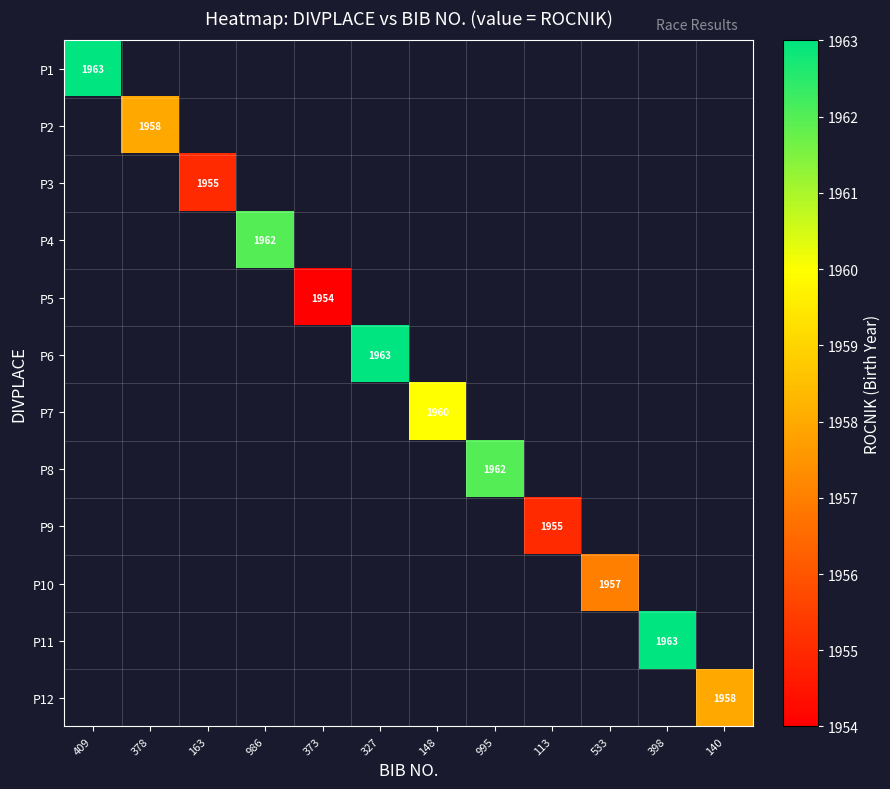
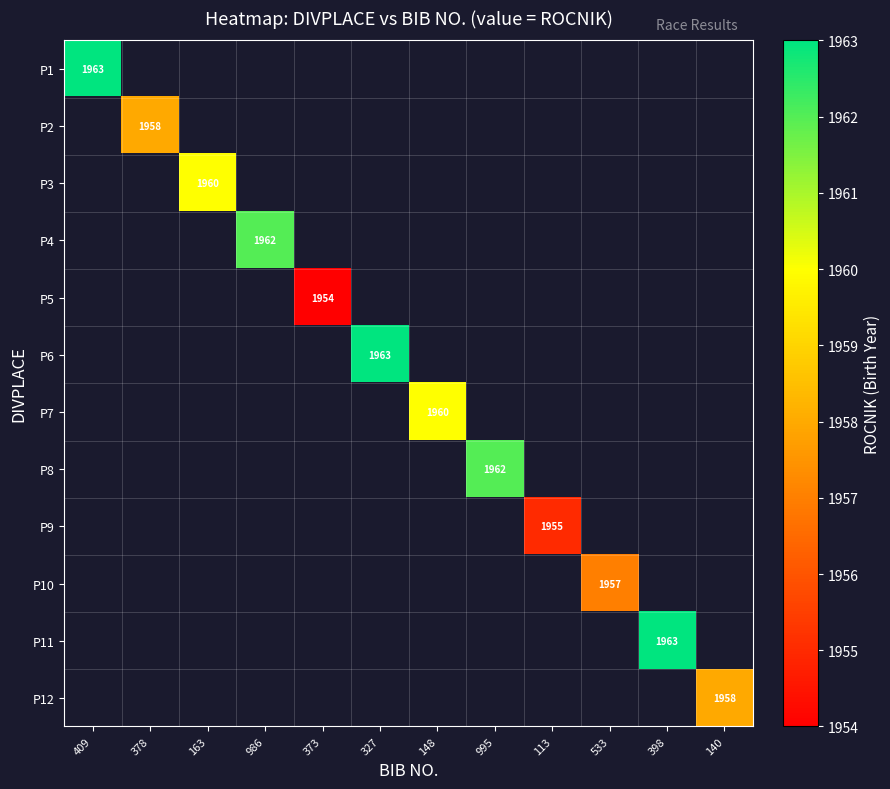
  {
    "P1": {
      "409": 1963
    },
    "P2": {
      "378": 1958
    },
    "P3": {
-     "163": 1955
+     "163": 1960
    },
    "P4": {
      "986": 1962
    },
    "P5": {
      "373": 1954
    },
    "P6": {
      "327": 1963
    },
    "P7": {
      "148": 1960
    },
    "P8": {
      "995": 1962
    },
    "P9": {
      "113": 1955
    },
    "P10": {
      "533": 1957
    },
    "P11": {
      "398": 1963
    },
    "P12": {
      "140": 1958
    }
  }
